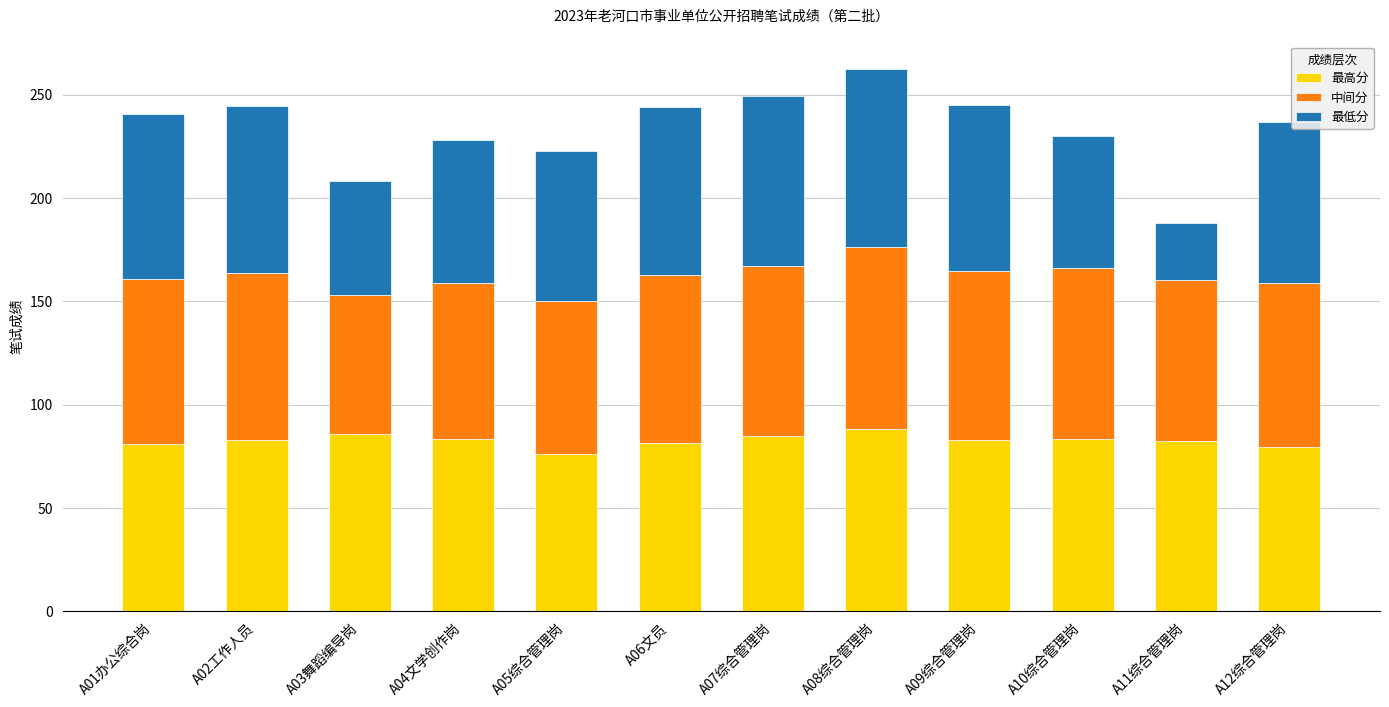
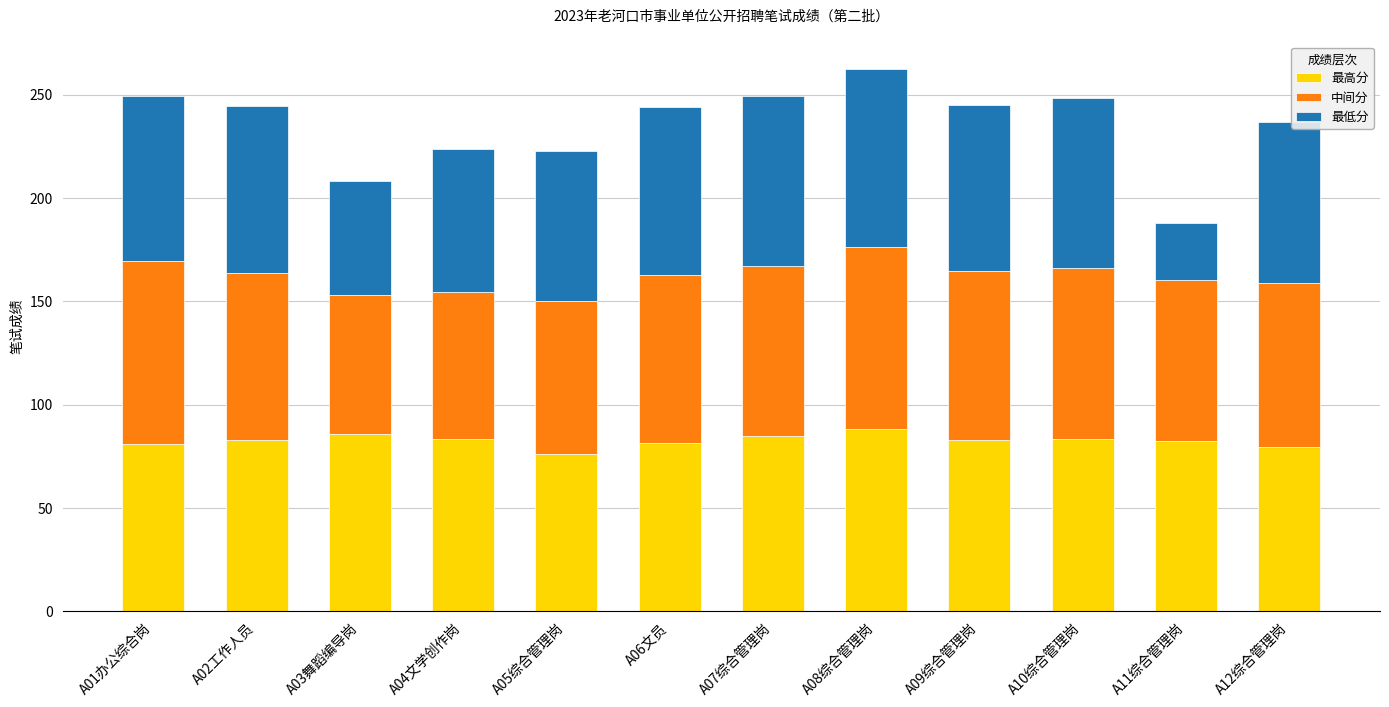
  {
    "最高分": {
      "A01办公综合岗": 81,
      "A02工作人员": 83,
      "A03舞蹈编导岗": 86,
      "A04文学创作岗": 84,
      "A05综合管理岗": 76,
      "A06文员": 82,
      "A07综合管理岗": 85,
      "A08综合管理岗": 88,
      "A09综合管理岗": 83,
      "A10综合管理岗": 83,
      "A11综合管理岗": 82,
      "A12综合管理岗": 79
    },
    "中间分": {
-     "A01办公综合岗": 80,
+     "A01办公综合岗": 89,
      "A02工作人员": 81,
      "A03舞蹈编导岗": 67,
-     "A04文学创作岗": 75,
+     "A04文学创作岗": 71,
      "A05综合管理岗": 74,
      "A06文员": 81,
      "A07综合管理岗": 82,
      "A08综合管理岗": 88,
      "A09综合管理岗": 82,
      "A10综合管理岗": 83,
      "A11综合管理岗": 78,
      "A12综合管理岗": 79
    },
    "最低分": {
      "A01办公综合岗": 80,
      "A02工作人员": 81,
      "A03舞蹈编导岗": 55,
      "A04文学创作岗": 69,
      "A05综合管理岗": 73,
      "A06文员": 81,
      "A07综合管理岗": 82,
      "A08综合管理岗": 86,
      "A09综合管理岗": 80,
-     "A10综合管理岗": 64,
+     "A10综合管理岗": 82,
      "A11综合管理岗": 27,
      "A12综合管理岗": 78
    }
  }
